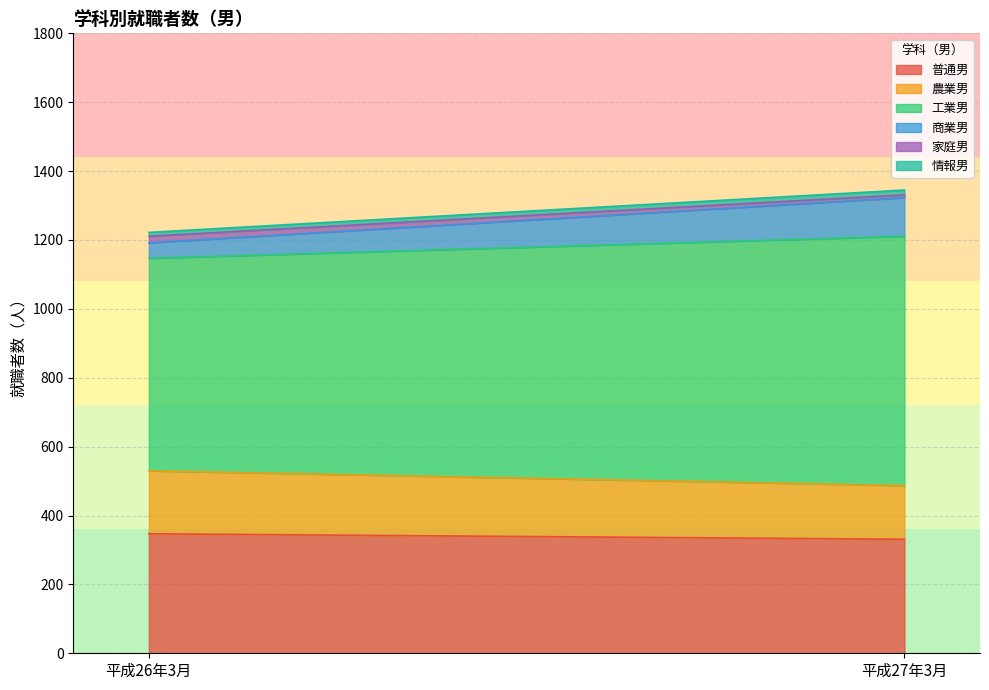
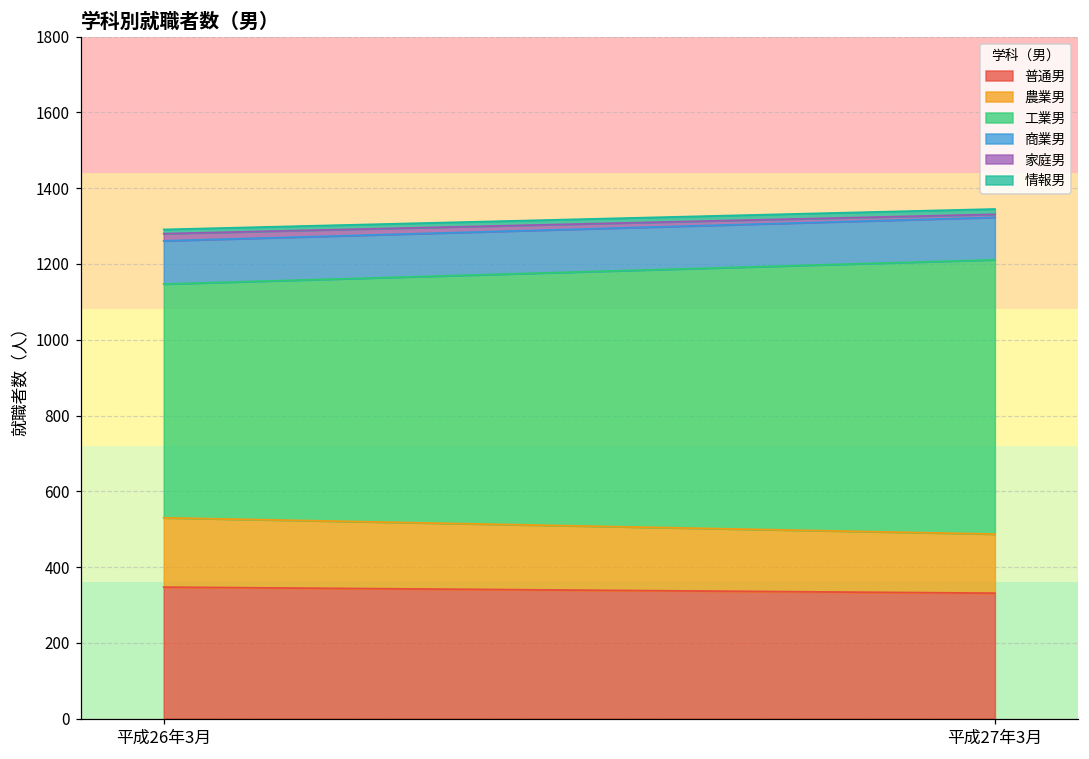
  {
    "普通男": {
      "平成26年3月": 350,
      "平成27年3月": 330
    },
    "農業男": {
      "平成26年3月": 180,
      "平成27年3月": 160
    },
    "商業男": {
-     "平成26年3月": 50,
+     "平成26年3月": 110,
      "平成27年3月": 110
    },
    "家庭男": {
      "平成26年3月": 20,
      "平成27年3月": 10
    }
  }
